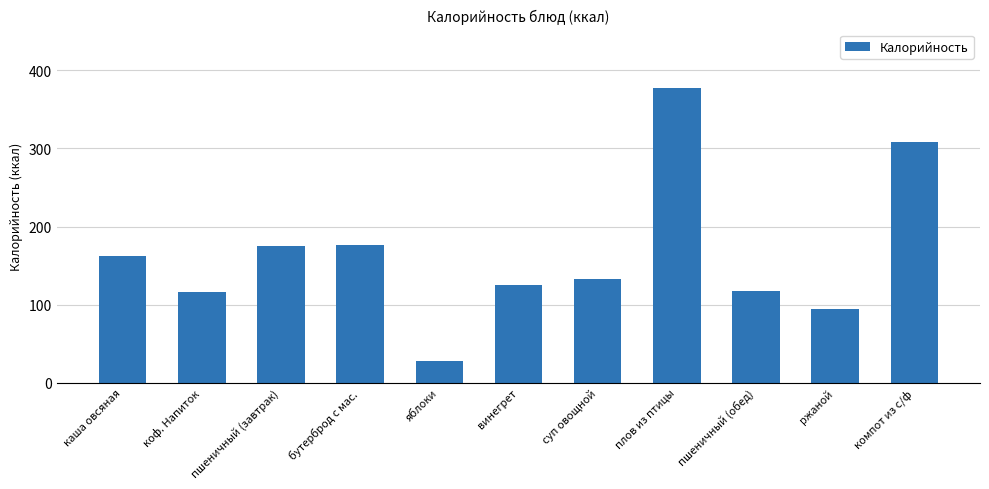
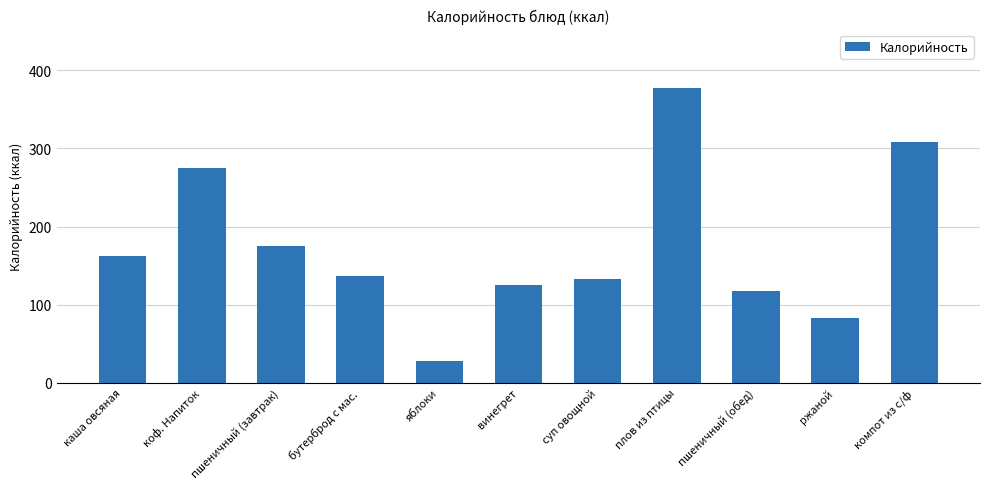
  {
    "каша овсяная": 160,
-   "коф. Напиток": 120,
+   "коф. Напиток": 280,
    "пшеничный (завтрак)": 180,
-   "бутерброд с мас.": 180,
+   "бутерброд с мас.": 140,
    "яблоки": 30,
    "винегрет": 130,
    "суп овощной": 130,
    "плов из птицы": 380,
    "пшеничный (обед)": 120,
-   "ржаной": 100,
+   "ржаной": 80,
    "компот из с/ф": 310
  }
